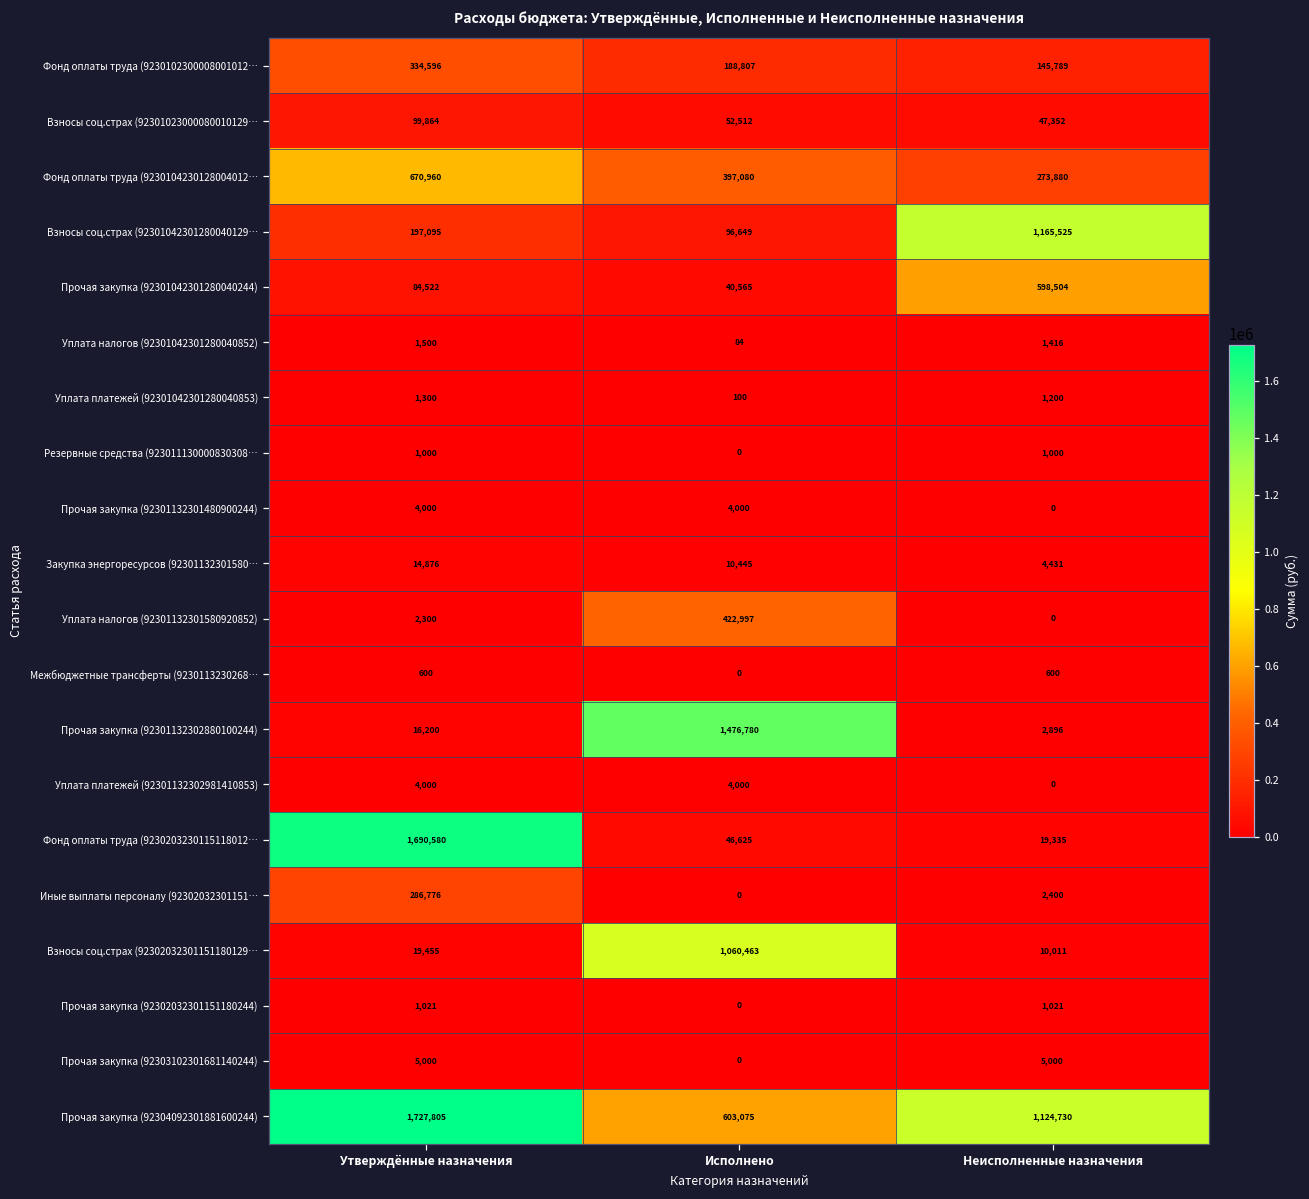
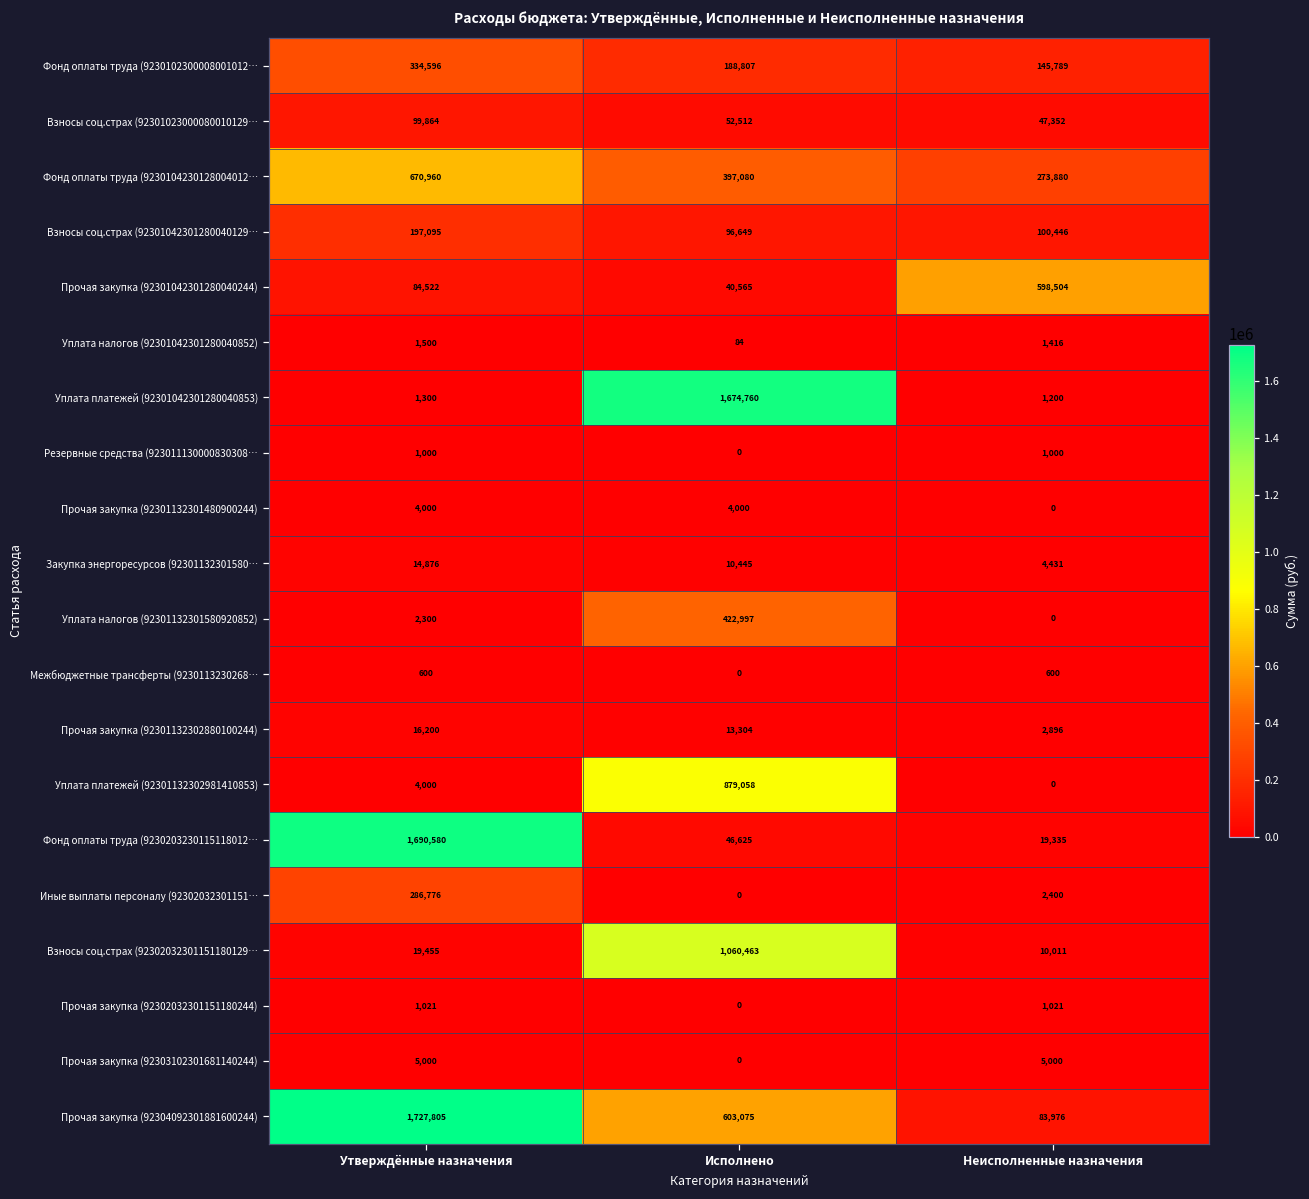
  {
    "Фонд оплаты труда (9230102300008001012…": {
      "Утверждённые назначения": "334,596",
      "Исполнено": "188,807",
      "Неисполненные назначения": "145,789"
    },
    "Взносы соц.страх (92301023000080010129…": {
      "Утверждённые назначения": "99,864",
      "Исполнено": "52,512",
      "Неисполненные назначения": "47,352"
    },
    "Фонд оплаты труда (9230104230128004012…": {
      "Утверждённые назначения": "670,960",
      "Исполнено": "397,080",
      "Неисполненные назначения": "273,880"
    },
    "Взносы соц.страх (92301042301280040129…": {
      "Утверждённые назначения": "197,095",
      "Исполнено": "96,649",
-     "Неисполненные назначения": "1,165,525"
+     "Неисполненные назначения": "100,446"
    },
    "Прочая закупка (92301042301280040244)": {
      "Утверждённые назначения": "84,522",
      "Исполнено": "40,565",
      "Неисполненные назначения": "598,504"
    },
    "Уплата налогов (92301042301280040852)": {
      "Утверждённые назначения": "1,500",
      "Исполнено": "84",
      "Неисполненные назначения": "1,416"
    },
    "Уплата платежей (92301042301280040853)": {
      "Утверждённые назначения": "1,300",
-     "Исполнено": "100",
+     "Исполнено": "1,674,760",
      "Неисполненные назначения": "1,200"
    },
    "Резервные средства (923011130000830308…": {
      "Утверждённые назначения": "1,000",
      "Исполнено": "0",
      "Неисполненные назначения": "1,000"
    },
    "Прочая закупка (92301132301480900244)": {
      "Утверждённые назначения": "4,000",
      "Исполнено": "4,000",
      "Неисполненные назначения": "0"
    },
    "Закупка энергоресурсов (92301132301580…": {
      "Утверждённые назначения": "14,876",
      "Исполнено": "10,445",
      "Неисполненные назначения": "4,431"
    },
    "Уплата налогов (92301132301580920852)": {
      "Утверждённые назначения": "2,300",
      "Исполнено": "422,997",
      "Неисполненные назначения": "0"
    },
    "Межбюджетные трансферты (9230113230268…": {
      "Утверждённые назначения": "600",
      "Исполнено": "0",
      "Неисполненные назначения": "600"
    },
    "Прочая закупка (92301132302880100244)": {
      "Утверждённые назначения": "16,200",
-     "Исполнено": "1,476,780",
+     "Исполнено": "13,304",
      "Неисполненные назначения": "2,896"
    },
    "Уплата платежей (92301132302981410853)": {
      "Утверждённые назначения": "4,000",
-     "Исполнено": "4,000",
+     "Исполнено": "879,058",
      "Неисполненные назначения": "0"
    },
    "Фонд оплаты труда (9230203230115118012…": {
      "Утверждённые назначения": "1,690,580",
      "Исполнено": "46,625",
      "Неисполненные назначения": "19,335"
    },
    "Иные выплаты персоналу (92302032301151…": {
      "Утверждённые назначения": "286,776",
      "Исполнено": "0",
      "Неисполненные назначения": "2,400"
    },
    "Взносы соц.страх (92302032301151180129…": {
      "Утверждённые назначения": "19,455",
      "Исполнено": "1,060,463",
      "Неисполненные назначения": "10,011"
    },
    "Прочая закупка (92302032301151180244)": {
      "Утверждённые назначения": "1,021",
      "Исполнено": "0",
      "Неисполненные назначения": "1,021"
    },
    "Прочая закупка (92303102301681140244)": {
      "Утверждённые назначения": "5,000",
      "Исполнено": "0",
      "Неисполненные назначения": "5,000"
    },
    "Прочая закупка (92304092301881600244)": {
      "Утверждённые назначения": "1,727,805",
      "Исполнено": "603,075",
-     "Неисполненные назначения": "1,124,730"
+     "Неисполненные назначения": "83,976"
    }
  }
